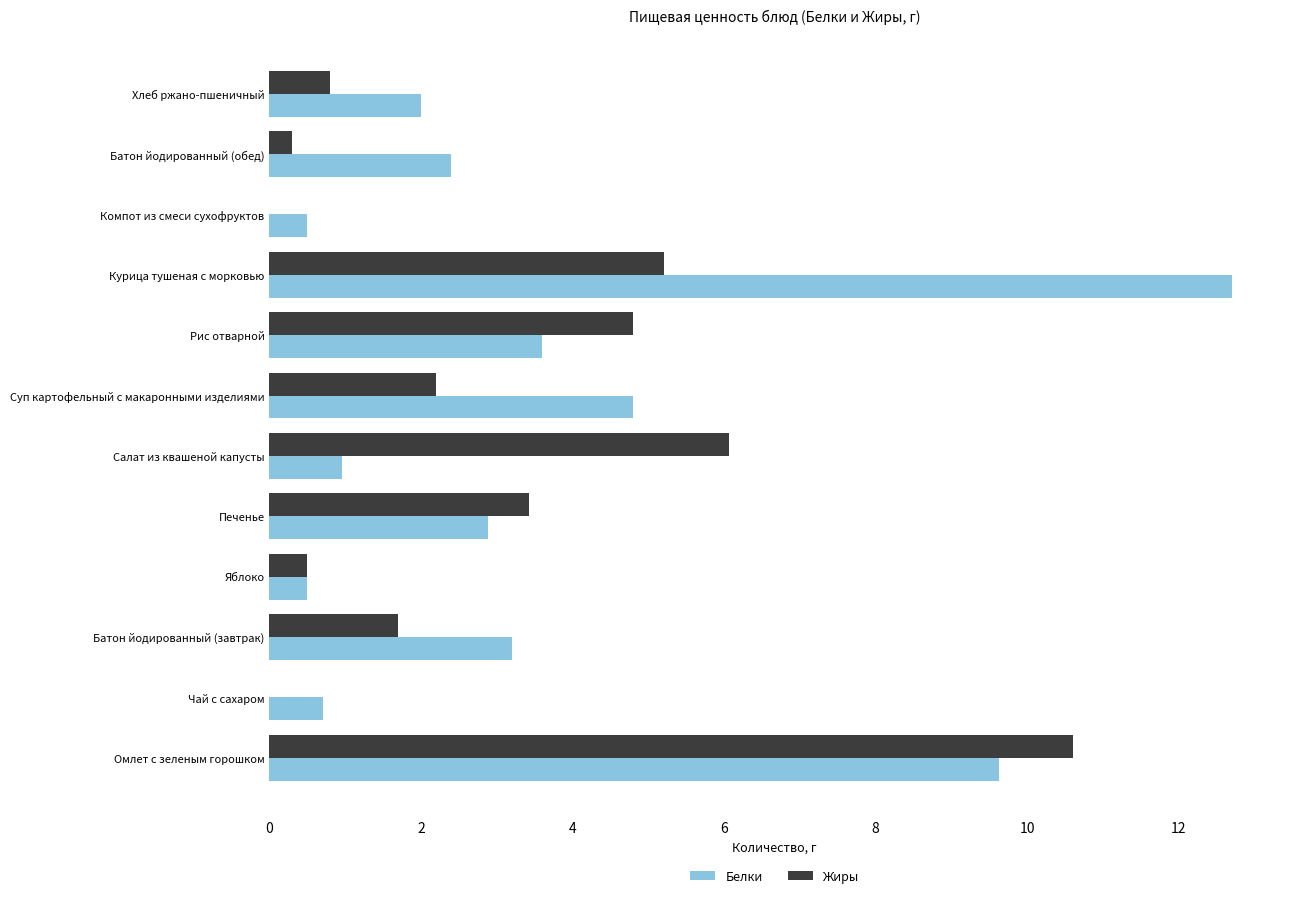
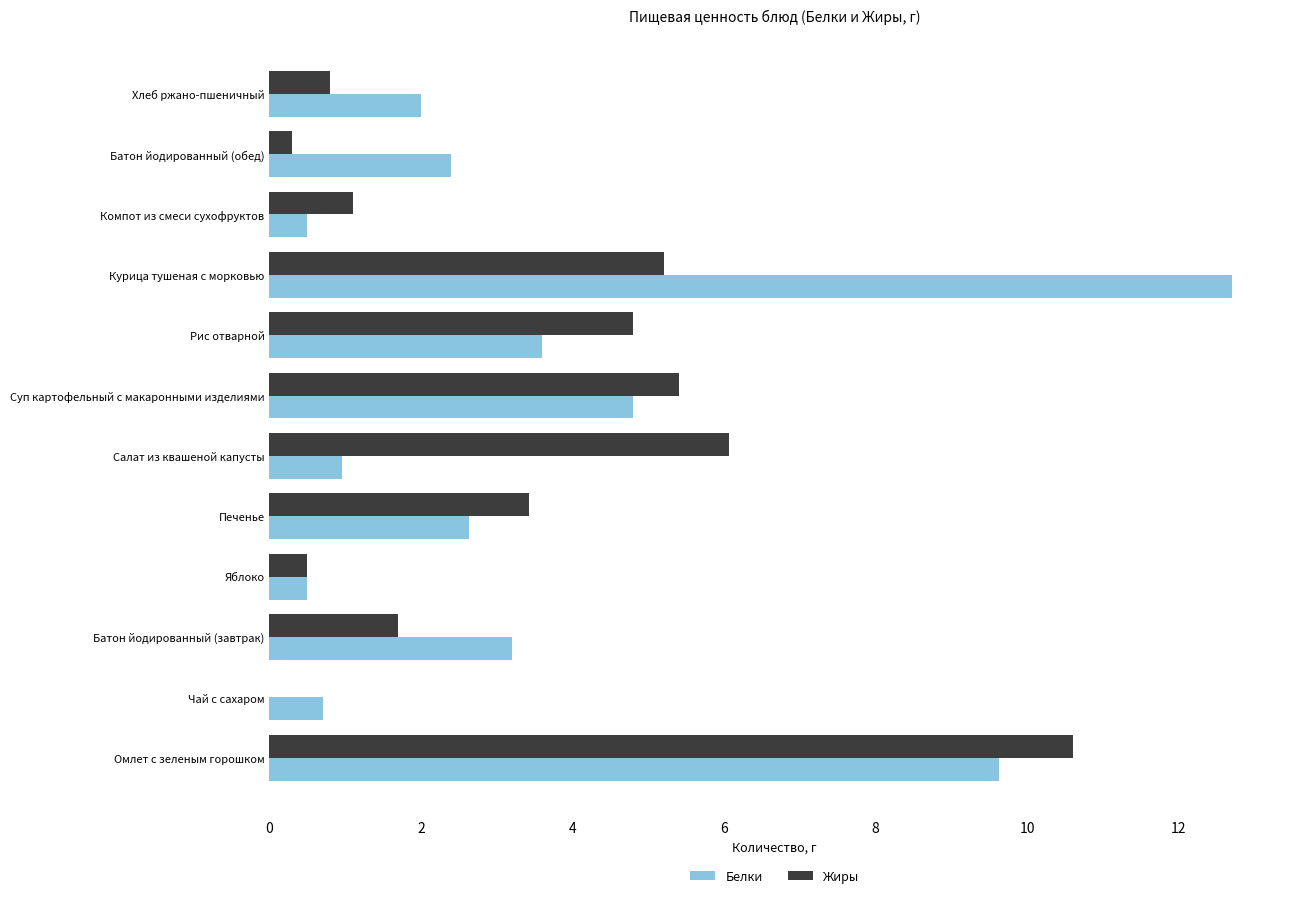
  {
    "Белки": {
      "Хлеб ржано-пшеничный": 2.0,
      "Батон йодированный (обед)": 2.4,
      "Компот из смеси сухофруктов": 0.5,
      "Курица тушеная с морковью": 12.7,
      "Рис отварной": 3.6,
      "Суп картофельный с макаронными изделиями": 4.8,
      "Салат из квашеной капусты": 1.0,
-     "Печенье": 2.9,
+     "Печенье": 2.6,
      "Яблоко": 0.5,
      "Батон йодированный (завтрак)": 3.2,
      "Чай с сахаром": 0.7,
      "Омлет с зеленым горошком": 9.6
    },
    "Жиры": {
      "Хлеб ржано-пшеничный": 0.8,
      "Батон йодированный (обед)": 0.3,
-     "Компот из смеси сухофруктов": 0.0,
+     "Компот из смеси сухофруктов": 1.1,
      "Курица тушеная с морковью": 5.2,
      "Рис отварной": 4.8,
-     "Суп картофельный с макаронными изделиями": 2.2,
+     "Суп картофельный с макаронными изделиями": 5.4,
      "Салат из квашеной капусты": 6.1,
      "Печенье": 3.4,
      "Яблоко": 0.5,
      "Батон йодированный (завтрак)": 1.7,
      "Чай с сахаром": 0.0,
      "Омлет с зеленым горошком": 10.6
    }
  }
